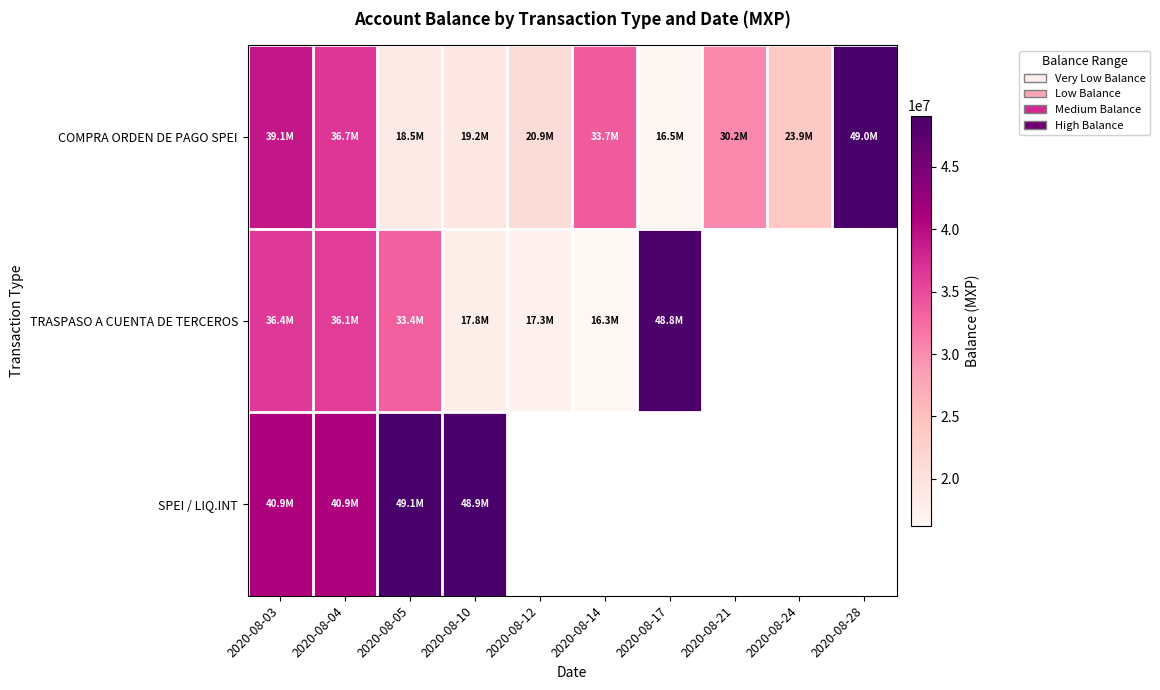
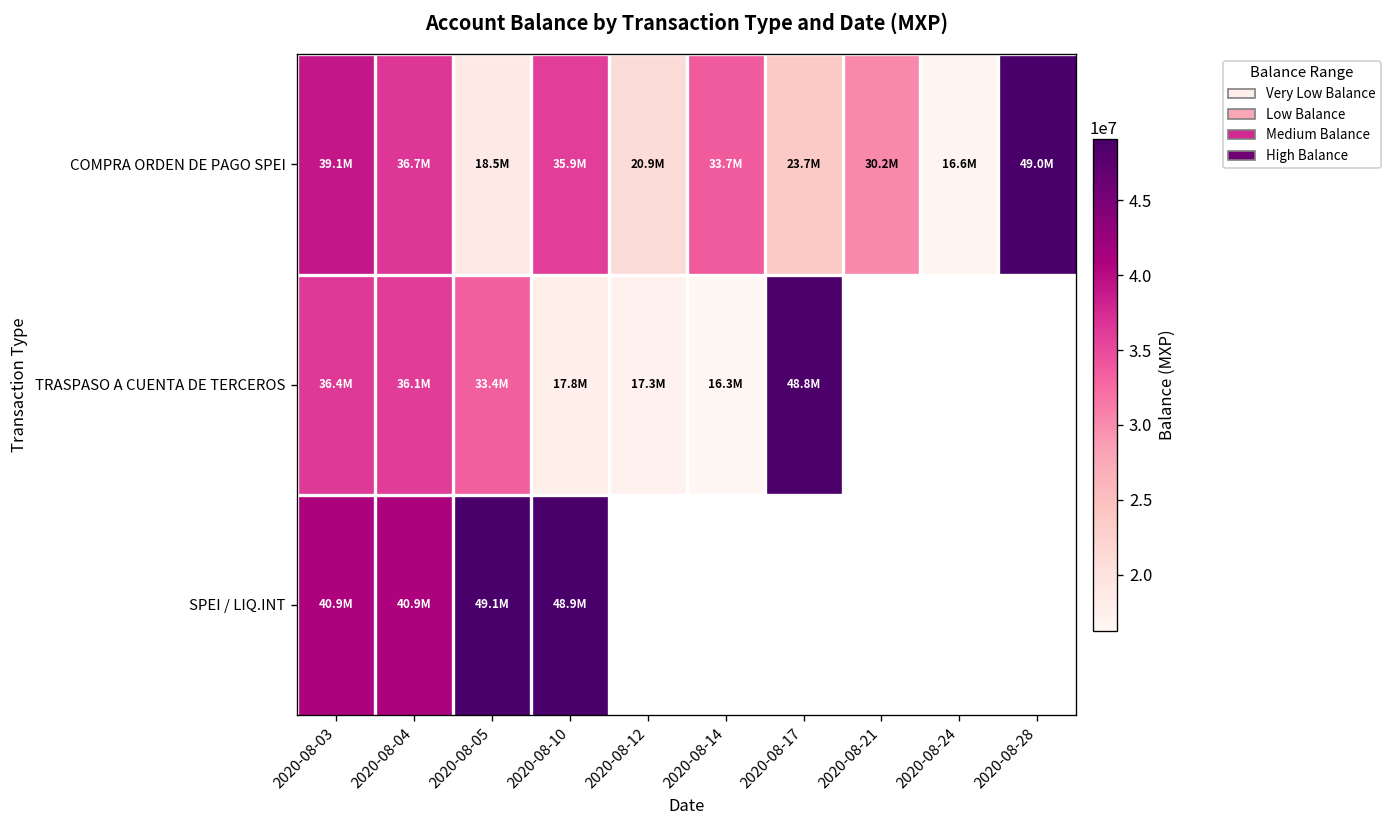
  {
    "COMPRA ORDEN DE PAGO SPEI": {
      "2020-08-03": "39.1M",
      "2020-08-04": "36.7M",
      "2020-08-05": "18.5M",
-     "2020-08-10": "19.2M",
+     "2020-08-10": "35.9M",
      "2020-08-12": "20.9M",
      "2020-08-14": "33.7M",
-     "2020-08-17": "16.5M",
+     "2020-08-17": "23.7M",
      "2020-08-21": "30.2M",
-     "2020-08-24": "23.9M",
+     "2020-08-24": "16.6M",
      "2020-08-28": "49.0M"
    },
    "TRASPASO A CUENTA DE TERCEROS": {
      "2020-08-03": "36.4M",
      "2020-08-04": "36.1M",
      "2020-08-05": "33.4M",
      "2020-08-10": "17.8M",
      "2020-08-12": "17.3M",
      "2020-08-14": "16.3M",
      "2020-08-17": "48.8M"
    },
    "SPEI / LIQ.INT": {
      "2020-08-03": "40.9M",
      "2020-08-04": "40.9M",
      "2020-08-05": "49.1M",
      "2020-08-10": "48.9M"
    }
  }
